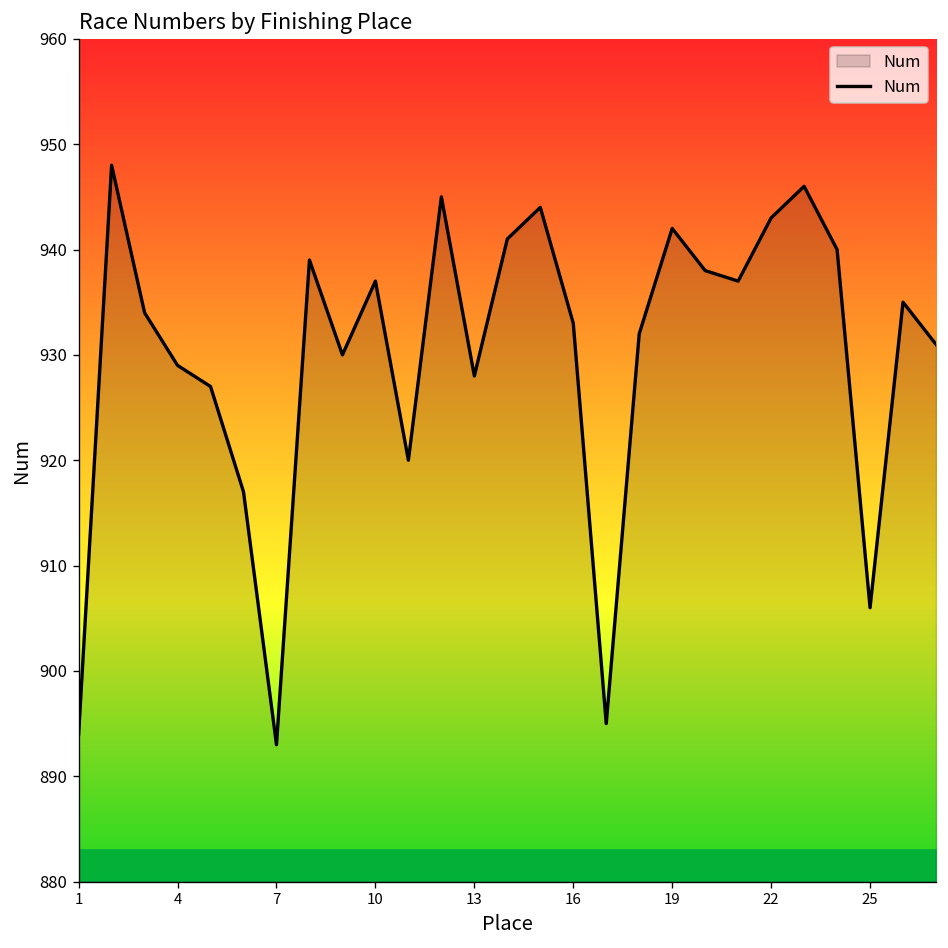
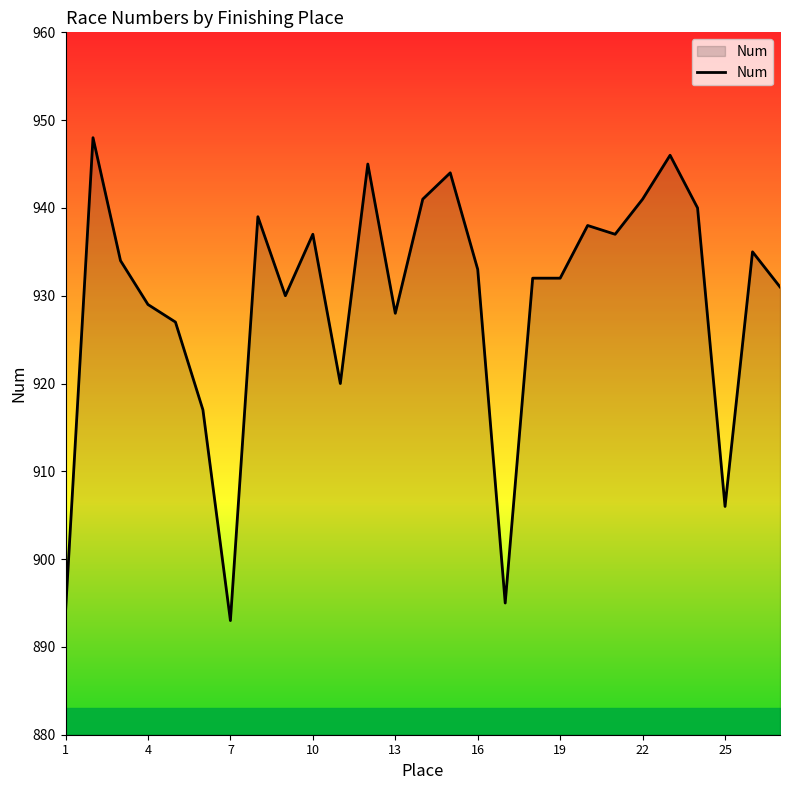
  {
    "Num": {
      "1": 894,
      "4": 929,
      "7": 893,
      "10": 937,
      "13": 928,
      "16": 933,
-     "19": 942,
-     "22": 943,
+     "19": 932,
+     "22": 941,
      "25": 906
    }
  }
